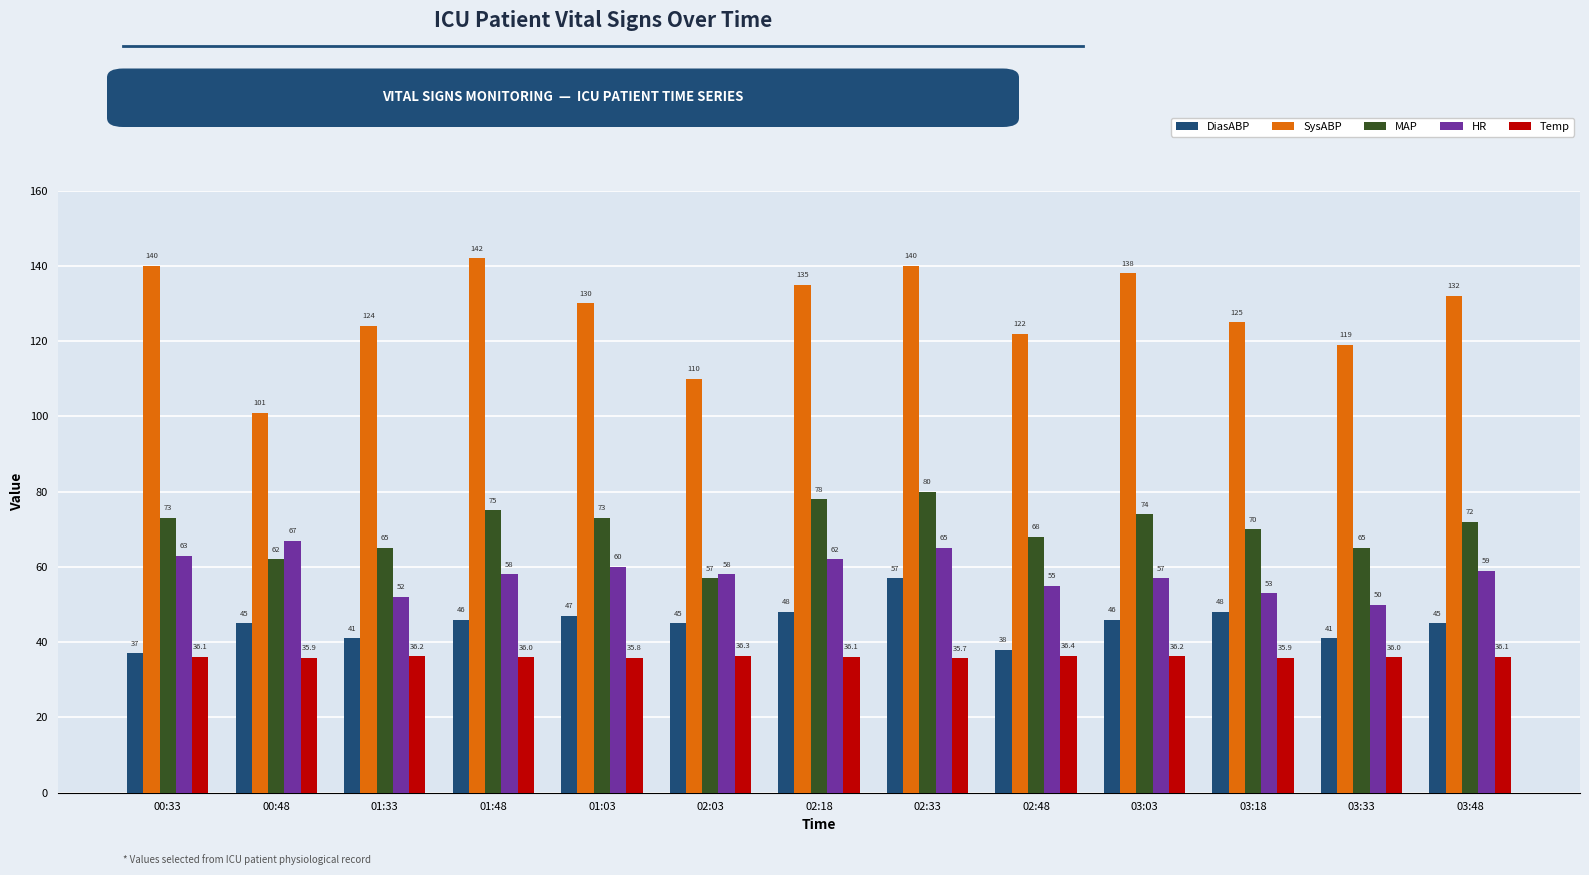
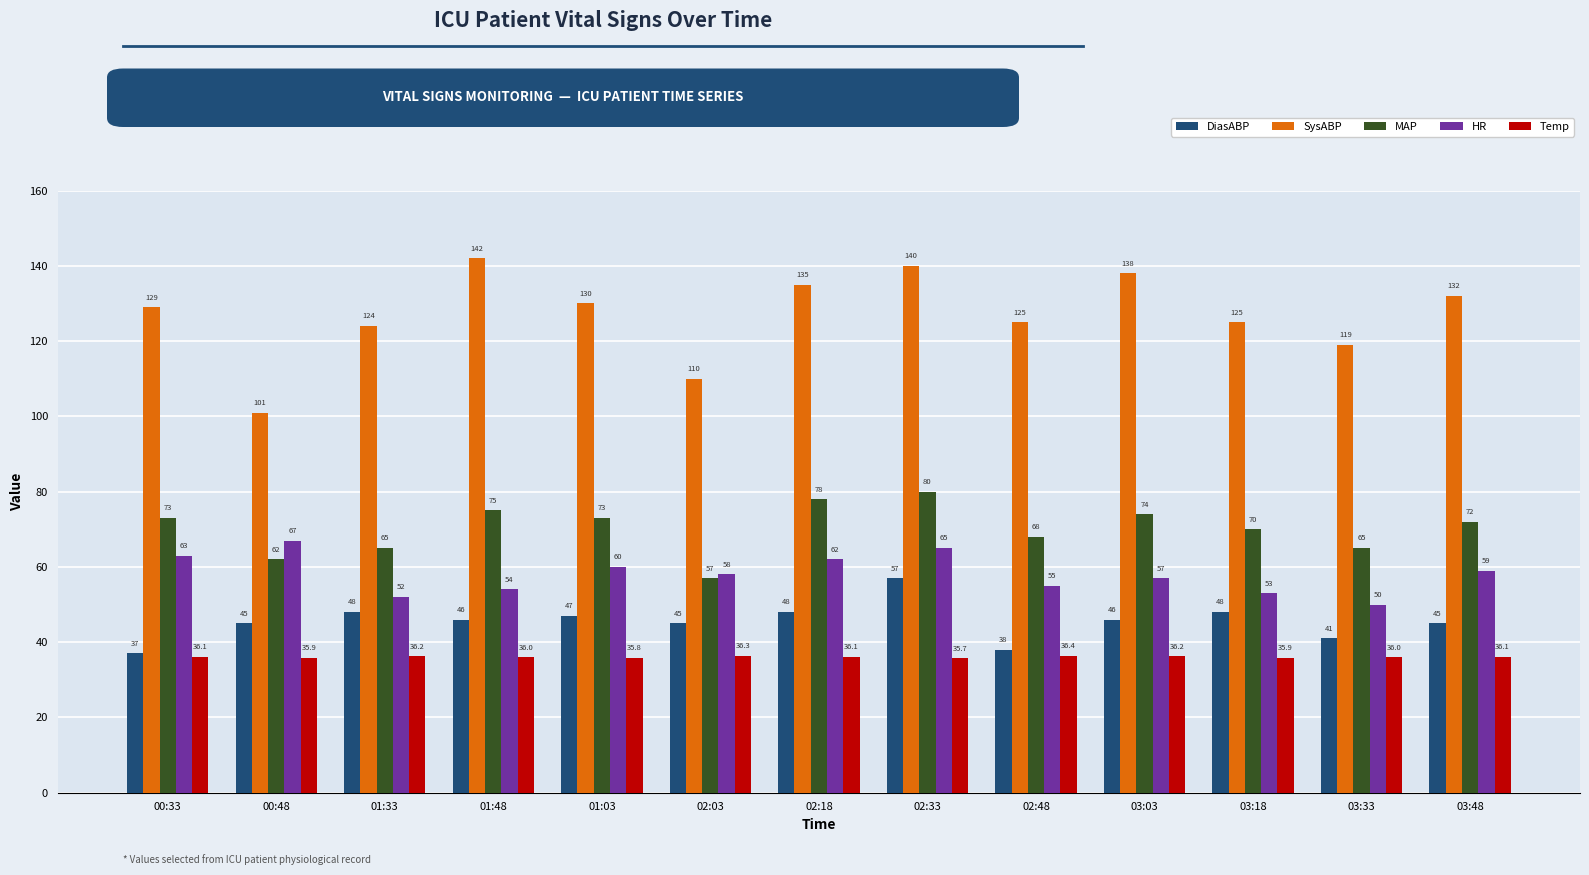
  {
    "DiasABP": {
      "00:33": 37,
      "00:48": 45,
-     "01:33": 41,
+     "01:33": 48,
      "01:48": 46,
      "01:03": 47,
      "02:03": 45,
      "02:18": 48,
      "02:33": 57,
      "02:48": 38,
      "03:03": 46,
      "03:18": 48,
      "03:33": 41,
      "03:48": 45
    },
    "SysABP": {
-     "00:33": 140,
+     "00:33": 129,
      "00:48": 101,
      "01:33": 124,
      "01:48": 142,
      "01:03": 130,
      "02:03": 110,
      "02:18": 135,
      "02:33": 140,
-     "02:48": 122,
+     "02:48": 125,
      "03:03": 138,
      "03:18": 125,
      "03:33": 119,
      "03:48": 132
    },
    "MAP": {
      "00:33": 73,
      "00:48": 62,
      "01:33": 65,
      "01:48": 75,
      "01:03": 73,
      "02:03": 57,
      "02:18": 78,
      "02:33": 80,
      "02:48": 68,
      "03:03": 74,
      "03:18": 70,
      "03:33": 65,
      "03:48": 72
    },
    "HR": {
      "00:33": 63,
      "00:48": 67,
      "01:33": 52,
-     "01:48": 58,
+     "01:48": 54,
      "01:03": 60,
      "02:03": 58,
      "02:18": 62,
      "02:33": 65,
      "02:48": 55,
      "03:03": 57,
      "03:18": 53,
      "03:33": 50,
      "03:48": 59
    },
    "Temp": {
      "00:33": 36.1,
      "00:48": 35.9,
      "01:33": 36.2,
      "01:48": 36.0,
      "01:03": 35.8,
      "02:03": 36.3,
      "02:18": 36.1,
      "02:33": 35.7,
      "02:48": 36.4,
      "03:03": 36.2,
      "03:18": 35.9,
      "03:33": 36.0,
      "03:48": 36.1
    }
  }
